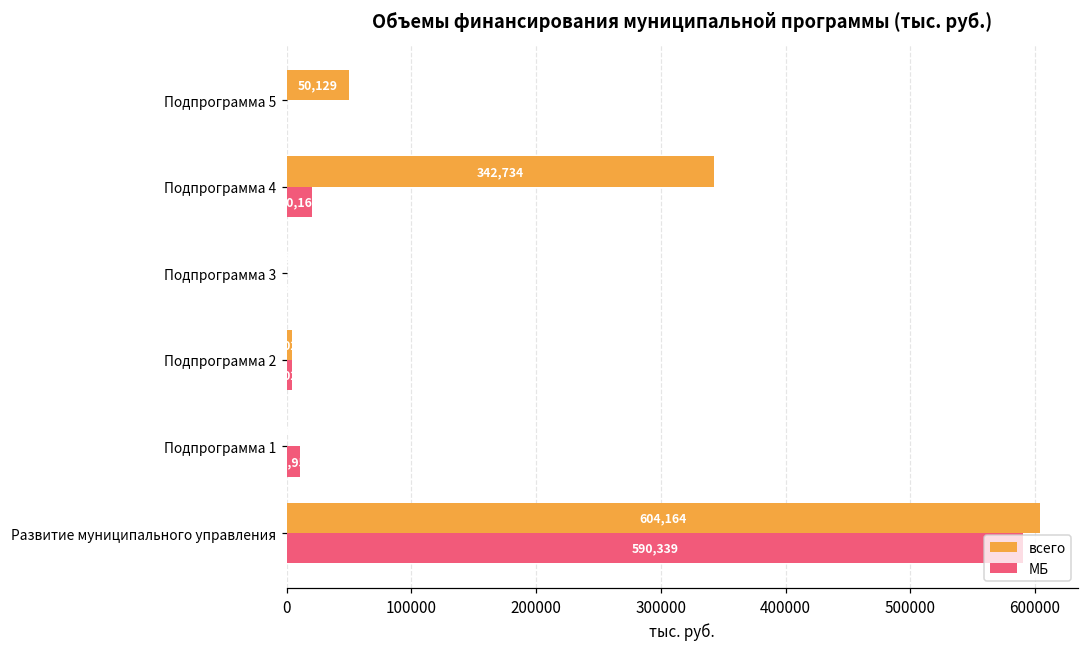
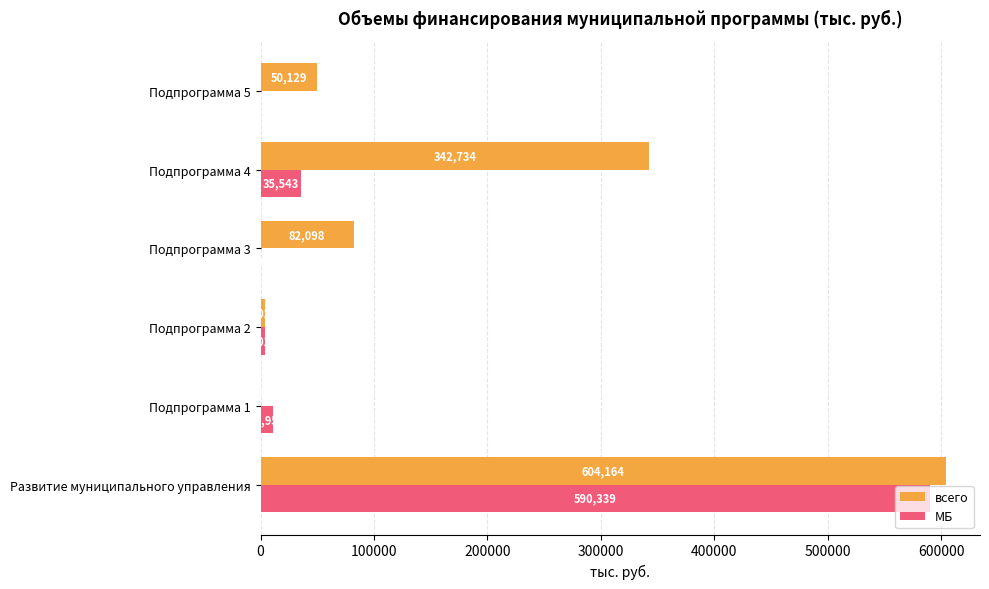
  {
    "всего": {
-     "Подпрограмма 3": "0",
+     "Подпрограмма 3": "82000",
      "Подпрограмма 2": "4000"
    },
    "МБ": {
-     "Подпрограмма 4": "20,163"
+     "Подпрограмма 4": "35,543"
    }
  }
